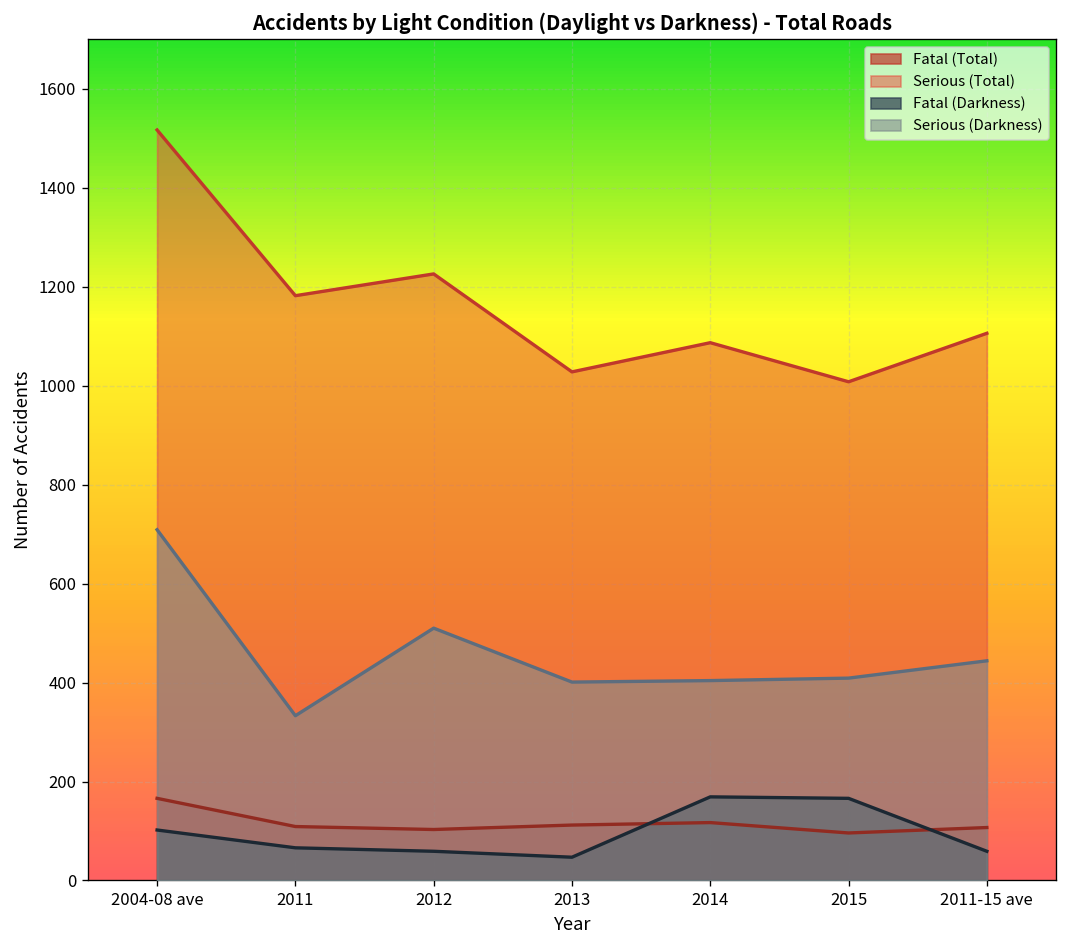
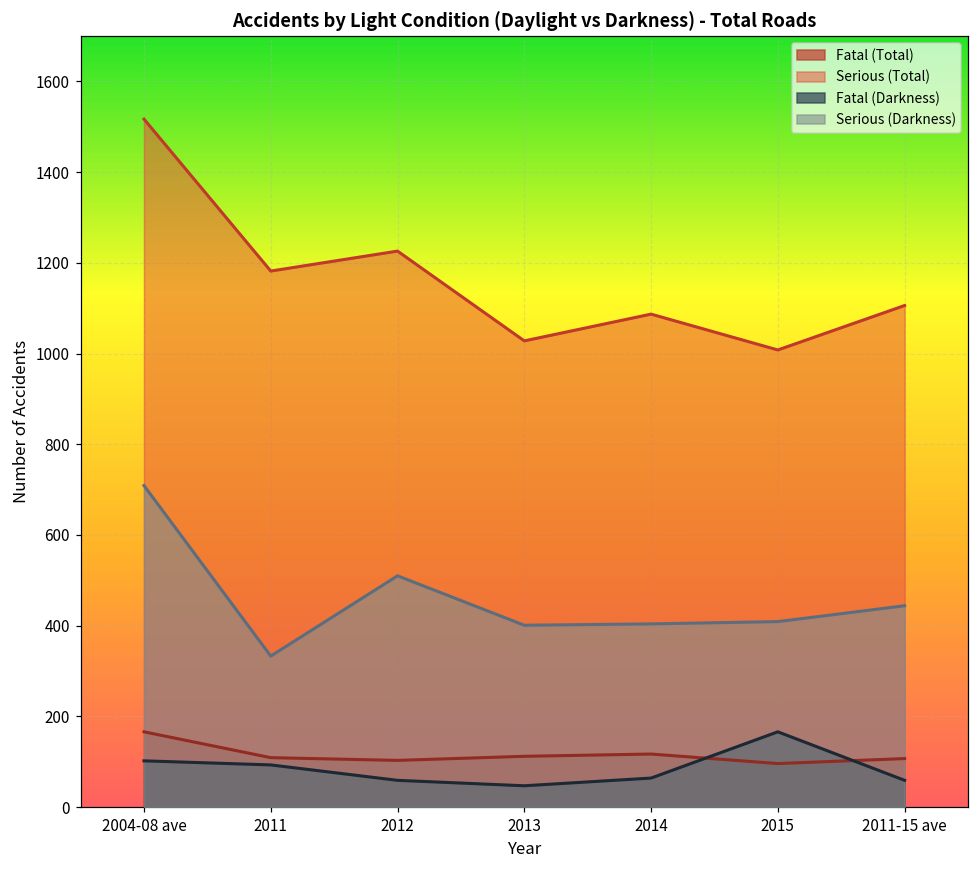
  {
    "Fatal (Darkness)": {
      "2004-08 ave": 100,
-     "2011": 70,
+     "2011": 90,
      "2012": 60,
      "2013": 50,
-     "2014": 170,
+     "2014": 60,
      "2015": 170,
      "2011-15 ave": 60
    },
    "Serious (Darkness)": {
      "2004-08 ave": 710,
      "2011": 330,
      "2012": 510,
      "2013": 400,
      "2014": 400,
      "2015": 410,
      "2011-15 ave": 440
    }
  }
